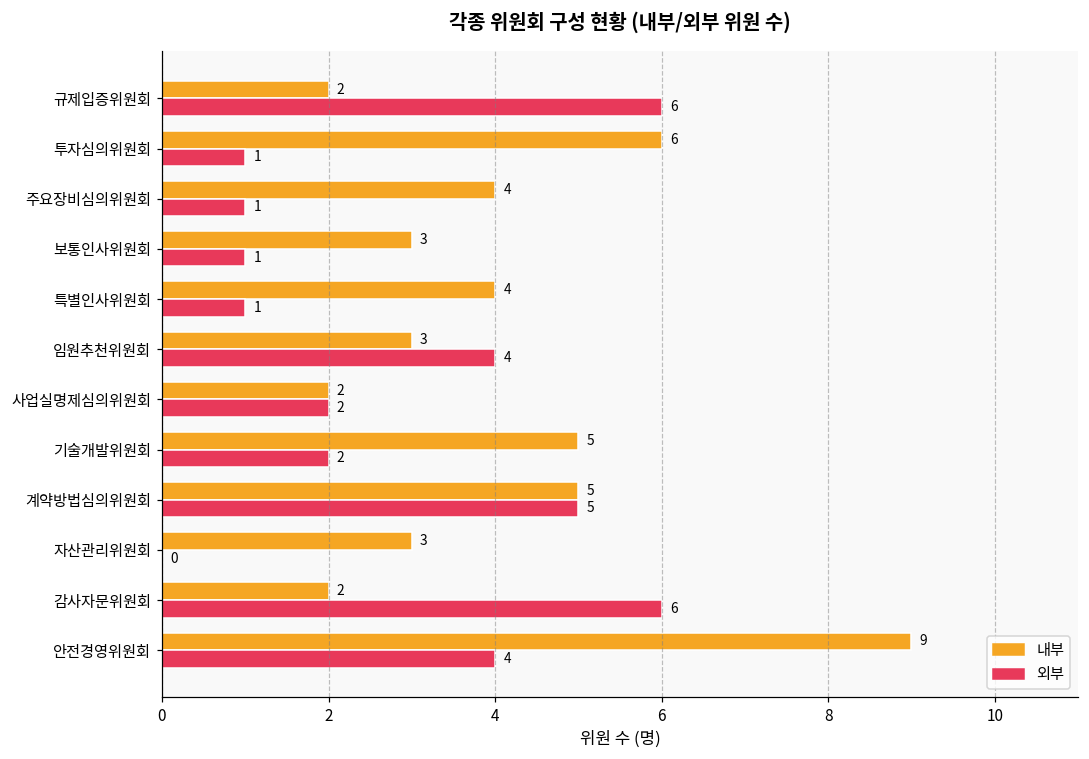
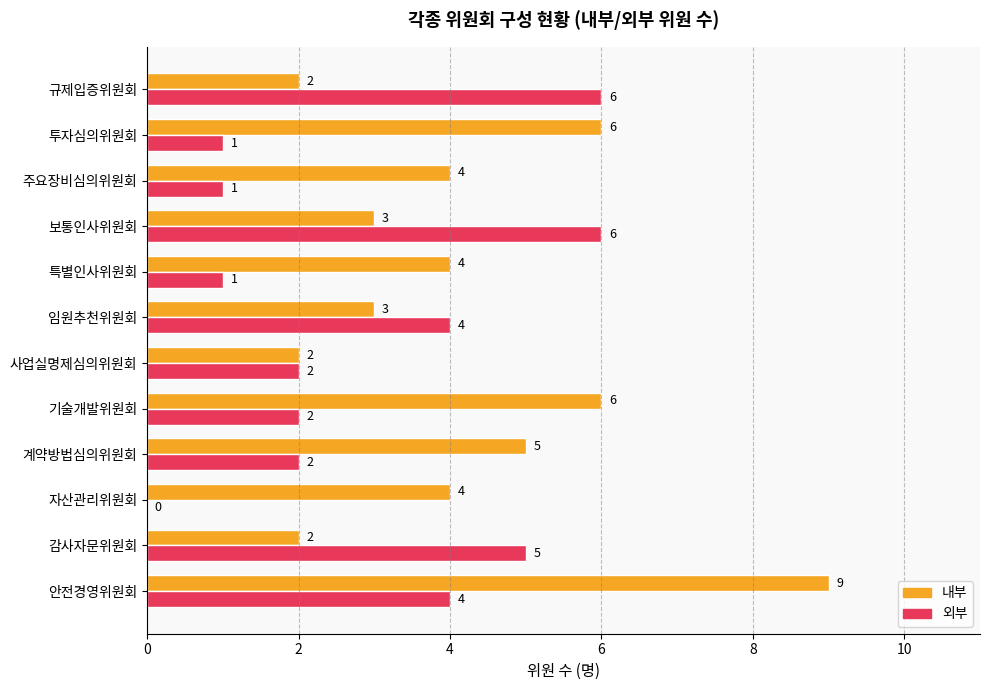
  {
    "내부": {
      "규제입증위원회": 2,
      "투자심의위원회": 6,
      "주요장비심의위원회": 4,
      "보통인사위원회": 3,
      "특별인사위원회": 4,
      "임원추천위원회": 3,
      "사업실명제심의위원회": 2,
-     "기술개발위원회": 5,
+     "기술개발위원회": 6,
      "계약방법심의위원회": 5,
-     "자산관리위원회": 3,
+     "자산관리위원회": 4,
      "감사자문위원회": 2,
      "안전경영위원회": 9
    },
    "외부": {
      "규제입증위원회": 6,
      "투자심의위원회": 1,
      "주요장비심의위원회": 1,
-     "보통인사위원회": 1,
+     "보통인사위원회": 6,
      "특별인사위원회": 1,
      "임원추천위원회": 4,
      "사업실명제심의위원회": 2,
      "기술개발위원회": 2,
-     "계약방법심의위원회": 5,
+     "계약방법심의위원회": 2,
      "자산관리위원회": 0,
-     "감사자문위원회": 6,
+     "감사자문위원회": 5,
      "안전경영위원회": 4
    }
  }
